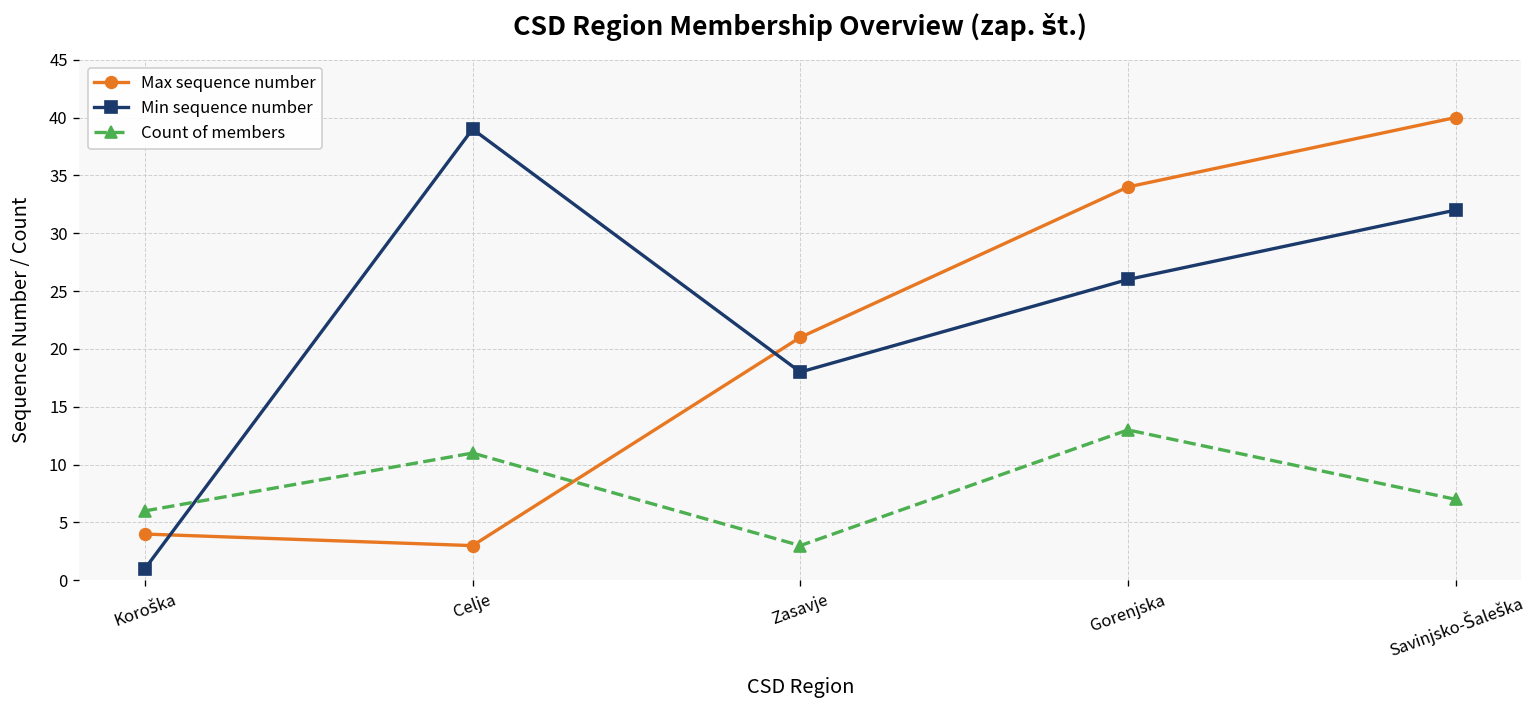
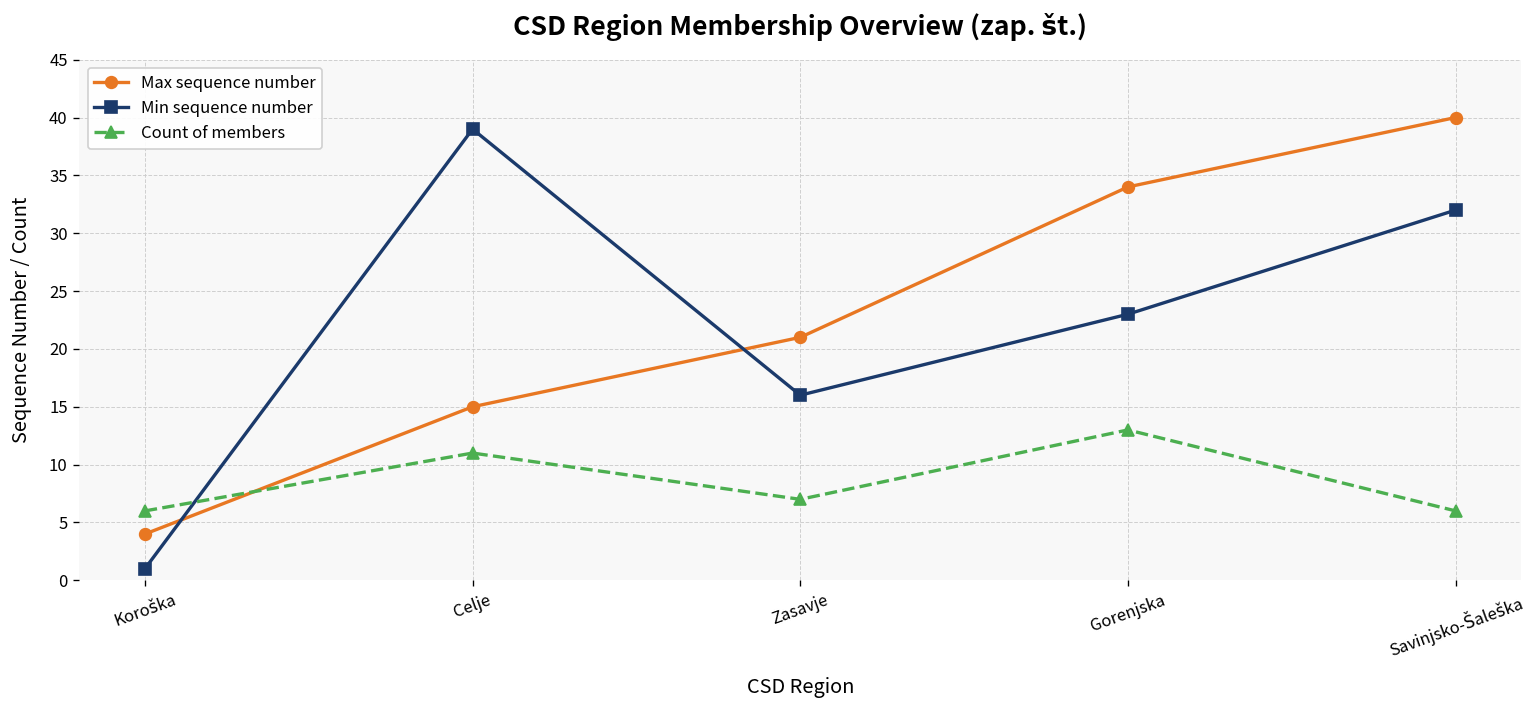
  {
    "Max sequence number": {
      "Koroška": 4,
-     "Celje": 3,
+     "Celje": 15,
      "Zasavje": 21,
      "Gorenjska": 34,
      "Savinjsko-Šaleška": 40
    },
    "Min sequence number": {
      "Koroška": 1,
      "Celje": 39,
-     "Zasavje": 18,
-     "Gorenjska": 26,
+     "Zasavje": 16,
+     "Gorenjska": 23,
      "Savinjsko-Šaleška": 32
    },
    "Count of members": {
      "Koroška": 6,
      "Celje": 11,
-     "Zasavje": 3,
+     "Zasavje": 7,
      "Gorenjska": 13,
-     "Savinjsko-Šaleška": 7
+     "Savinjsko-Šaleška": 6
    }
  }
